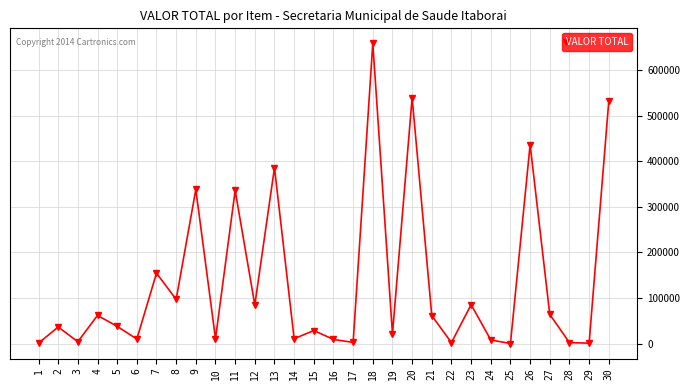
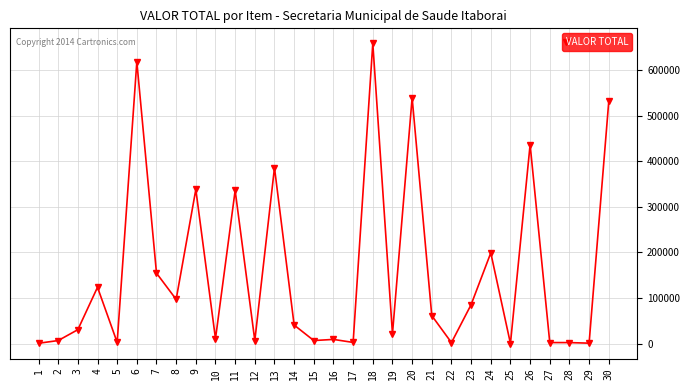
  {
    "1": 0,
-   "2": 40000,
-   "3": 0,
-   "4": 60000,
-   "5": 40000,
-   "6": 10000,
+   "2": 10000,
+   "3": 30000,
+   "4": 120000,
+   "5": 0,
+   "6": 620000,
    "7": 150000,
    "8": 100000,
    "9": 340000,
    "10": 10000,
    "11": 340000,
-   "12": 80000,
+   "12": 10000,
    "13": 390000,
-   "14": 10000,
-   "15": 30000,
+   "14": 40000,
+   "15": 10000,
    "16": 10000,
    "17": 0,
    "18": 660000,
    "19": 20000,
    "20": 540000,
    "21": 60000,
    "22": 0,
    "23": 90000,
-   "24": 10000,
+   "24": 200000,
    "25": 0,
    "26": 440000,
-   "27": 60000,
+   "27": 0,
    "28": 0,
    "29": 0,
    "30": 530000
  }
